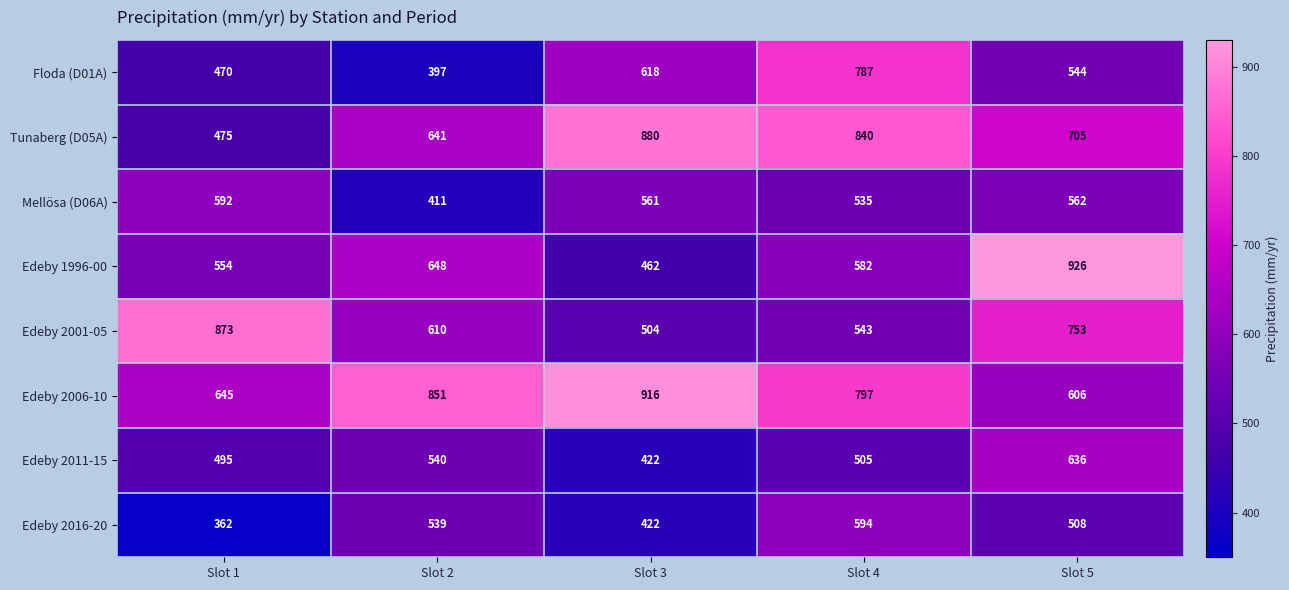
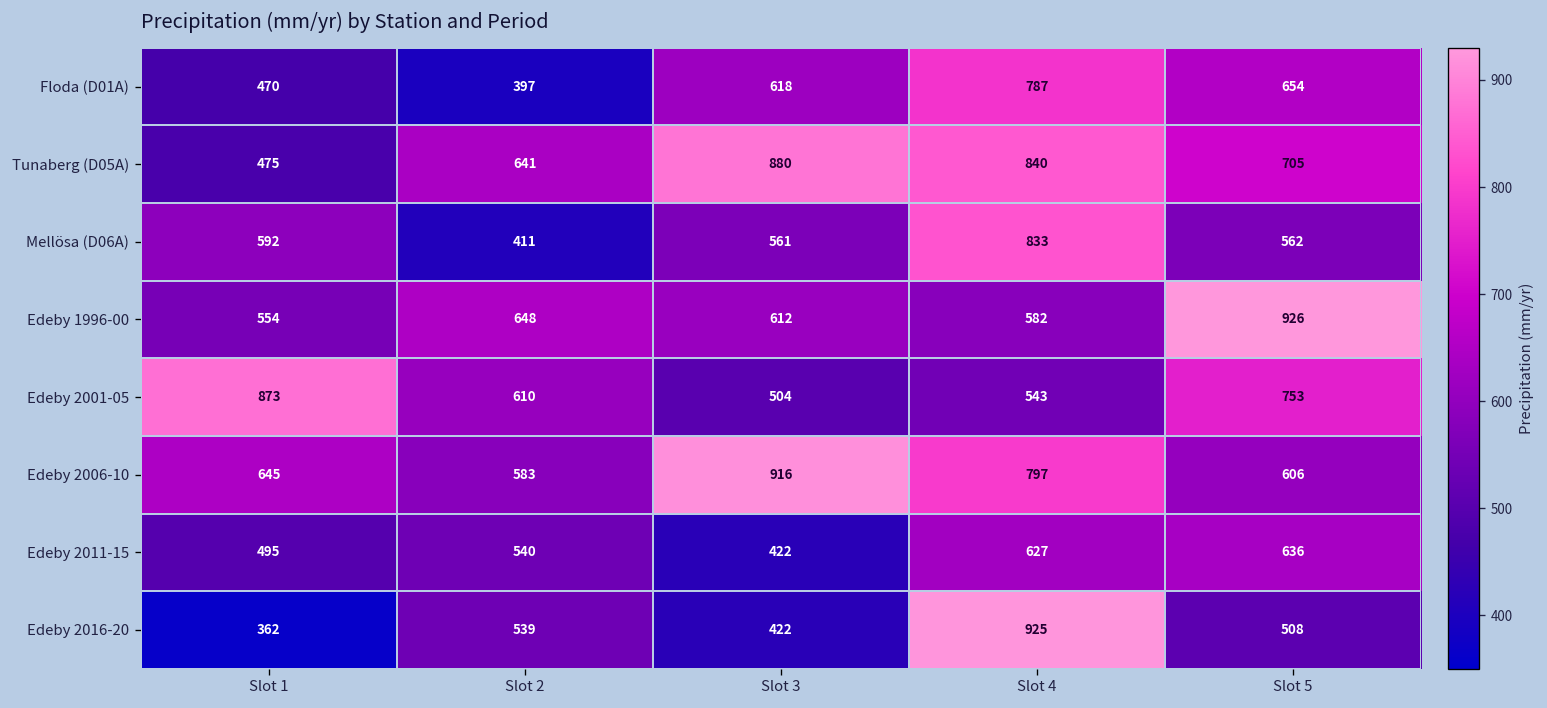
  {
    "Floda (D01A)": {
      "Slot 1": 470,
      "Slot 2": 397,
      "Slot 3": 618,
      "Slot 4": 787,
-     "Slot 5": 544
+     "Slot 5": 654
    },
    "Tunaberg (D05A)": {
      "Slot 1": 475,
      "Slot 2": 641,
      "Slot 3": 880,
      "Slot 4": 840,
      "Slot 5": 705
    },
    "Mellösa (D06A)": {
      "Slot 1": 592,
      "Slot 2": 411,
      "Slot 3": 561,
-     "Slot 4": 535,
+     "Slot 4": 833,
      "Slot 5": 562
    },
    "Edeby 1996-00": {
      "Slot 1": 554,
      "Slot 2": 648,
-     "Slot 3": 462,
+     "Slot 3": 612,
      "Slot 4": 582,
      "Slot 5": 926
    },
    "Edeby 2001-05": {
      "Slot 1": 873,
      "Slot 2": 610,
      "Slot 3": 504,
      "Slot 4": 543,
      "Slot 5": 753
    },
    "Edeby 2006-10": {
      "Slot 1": 645,
-     "Slot 2": 851,
+     "Slot 2": 583,
      "Slot 3": 916,
      "Slot 4": 797,
      "Slot 5": 606
    },
    "Edeby 2011-15": {
      "Slot 1": 495,
      "Slot 2": 540,
      "Slot 3": 422,
-     "Slot 4": 505,
+     "Slot 4": 627,
      "Slot 5": 636
    },
    "Edeby 2016-20": {
      "Slot 1": 362,
      "Slot 2": 539,
      "Slot 3": 422,
-     "Slot 4": 594,
+     "Slot 4": 925,
      "Slot 5": 508
    }
  }
